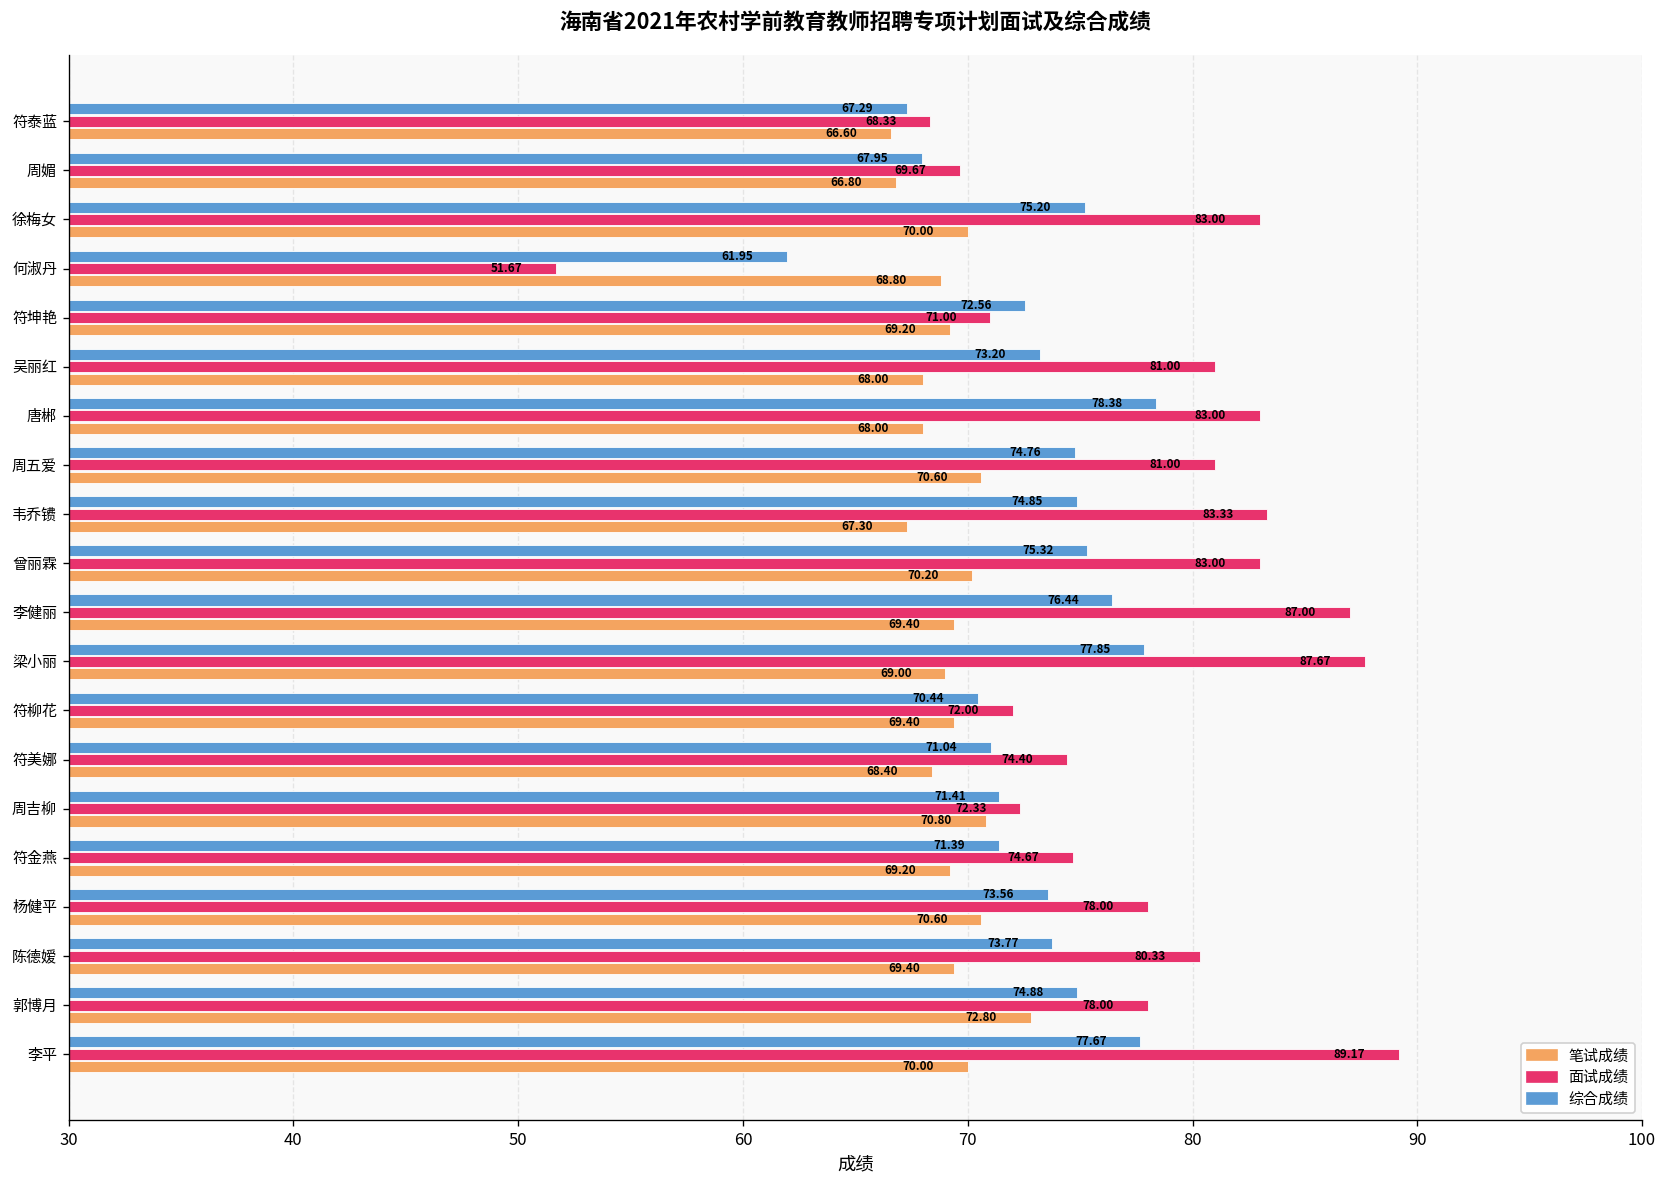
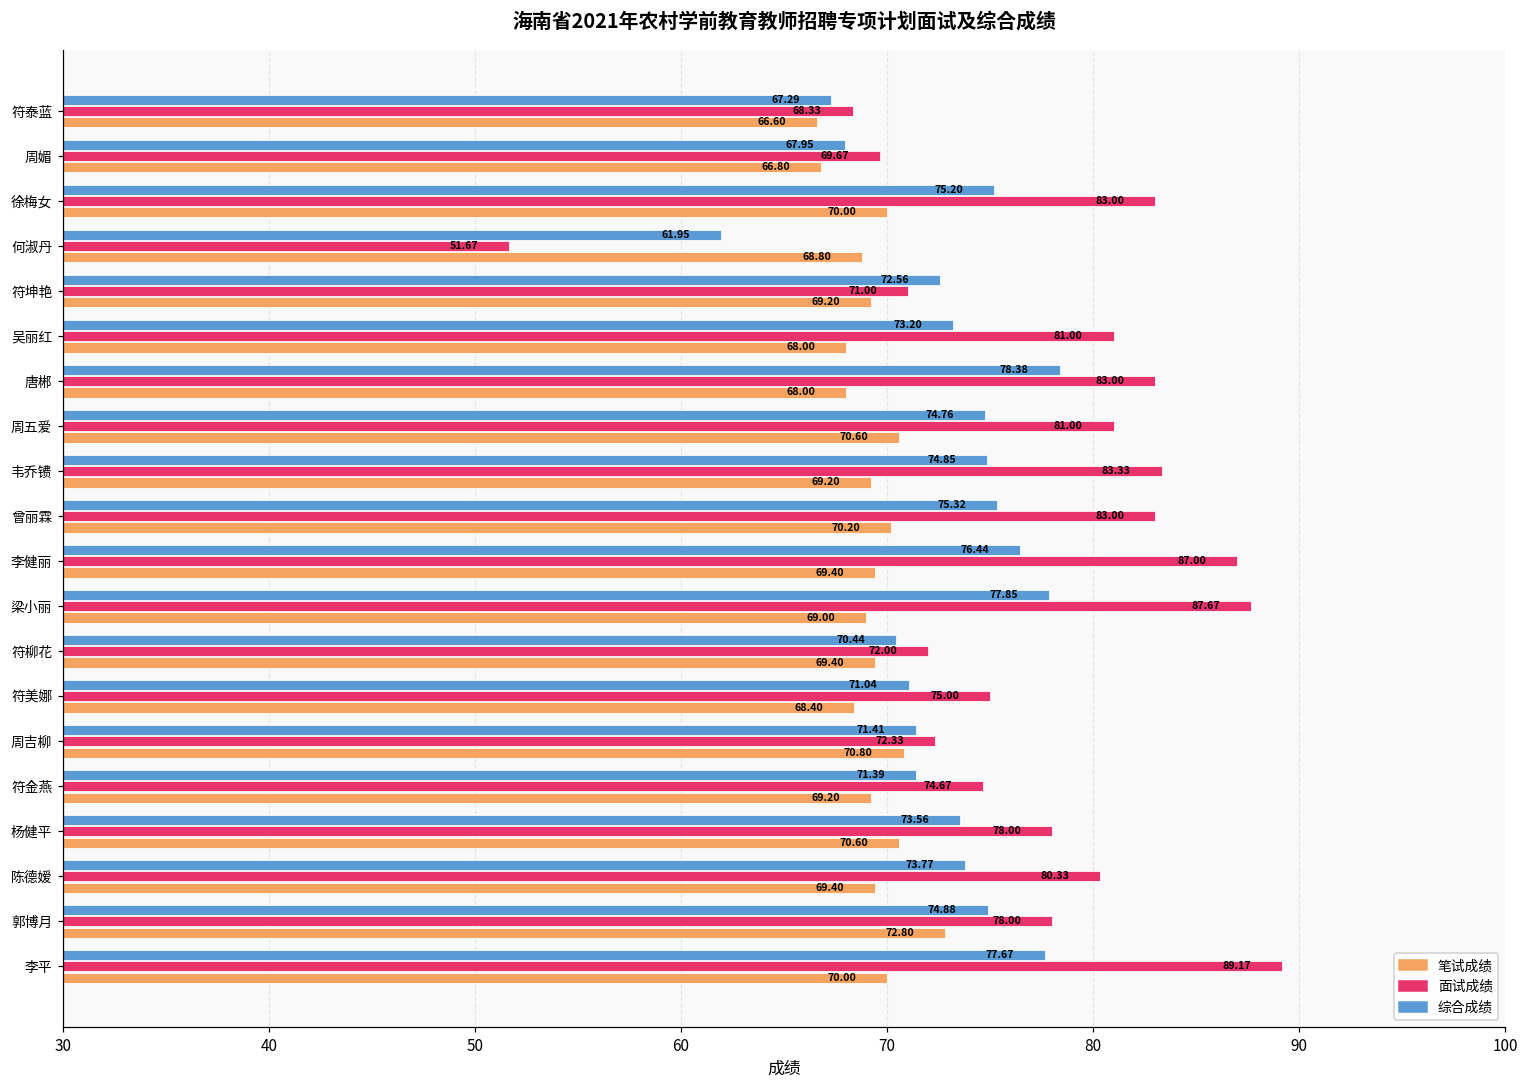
  {
    "笔试成绩": {
      "符泰蓝": 66.60,
      "周媚": 66.80,
      "徐梅女": 70.00,
      "何淑丹": 68.80,
      "符坤艳": 69.20,
      "吴丽红": 68.00,
      "唐郴": 68.00,
      "周五爱": 70.60,
-     "韦乔镄": 67.30,
+     "韦乔镄": 69.20,
      "曾丽霖": 70.20,
      "李健丽": 69.40,
      "梁小丽": 69.00,
      "符柳花": 69.40,
      "符美娜": 68.40,
      "周吉柳": 70.80,
      "符金燕": 69.20,
      "杨健平": 70.60,
      "陈德嫒": 69.40,
      "郭博月": 72.80,
      "李平": 70.00
    },
    "面试成绩": {
      "符泰蓝": 68.33,
      "周媚": 69.67,
      "徐梅女": 83.00,
      "何淑丹": 51.67,
      "符坤艳": 71.00,
      "吴丽红": 81.00,
      "唐郴": 83.00,
      "周五爱": 81.00,
      "韦乔镄": 83.33,
      "曾丽霖": 83.00,
      "李健丽": 87.00,
      "梁小丽": 87.67,
      "符柳花": 72.00,
-     "符美娜": 74.40,
+     "符美娜": 75.00,
      "周吉柳": 72.33,
      "符金燕": 74.67,
      "杨健平": 78.00,
      "陈德嫒": 80.33,
      "郭博月": 78.00,
      "李平": 89.17
    },
    "综合成绩": {
      "符泰蓝": 67.29,
      "周媚": 67.95,
      "徐梅女": 75.20,
      "何淑丹": 61.95,
      "符坤艳": 72.56,
      "吴丽红": 73.20,
      "唐郴": 78.38,
      "周五爱": 74.76,
      "韦乔镄": 74.85,
      "曾丽霖": 75.32,
      "李健丽": 76.44,
      "梁小丽": 77.85,
      "符柳花": 70.44,
      "符美娜": 71.04,
      "周吉柳": 71.41,
      "符金燕": 71.39,
      "杨健平": 73.56,
      "陈德嫒": 73.77,
      "郭博月": 74.88,
      "李平": 77.67
    }
  }
